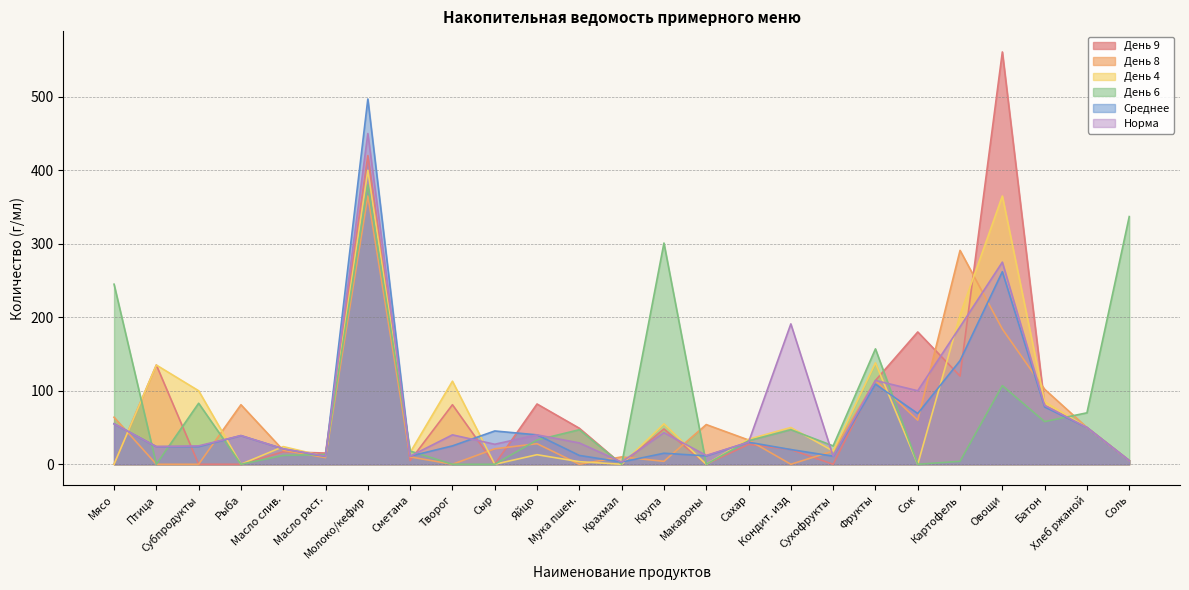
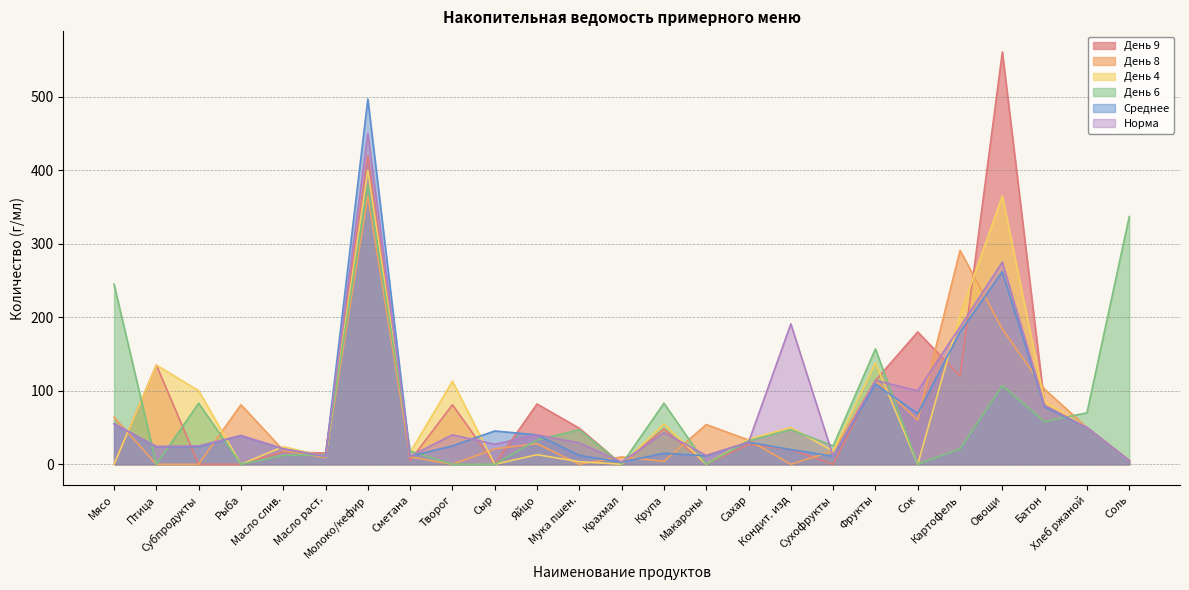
  {
    "День 6": {
      "Мясо": 250,
      "Субпродукты": 80,
      "Масло слив.": 10,
      "Молоко/кефир": 380,
      "Яйцо": 30,
-     "Крупа": 300,
+     "Крупа": 80,
      "Сухофрукты": 30,
      "Фрукты": 160,
-     "Картофель": 0,
+     "Картофель": 20,
      "Овощи": 110,
      "Батон": 60,
      "Хлеб ржаной": 70,
      "Соль": 340
    },
    "Среднее": {
      "Молоко/кефир": 500,
      "Творог": 30,
      "Сыр": 50,
      "Мука пшен.": 10,
      "Крупа": 20,
      "Фрукты": 110,
      "Сок": 70,
-     "Картофель": 140,
+     "Картофель": 180,
      "Овощи": 260
    },
    "Норма": {
      "Молоко/кефир": 450,
      "Творог": 40,
      "Сыр": 30,
      "Мука пшен.": 30,
      "Крупа": 40,
      "Кондит. изд": 190,
      "Сок": 100,
      "Картофель": 190,
      "Овощи": 280
    }
  }
